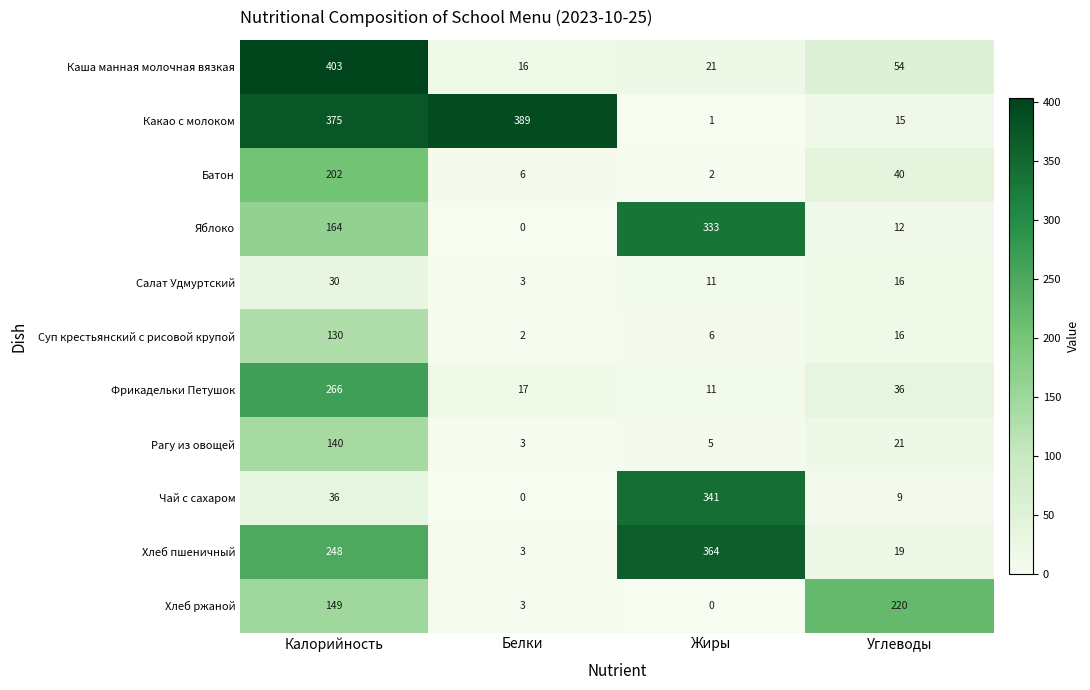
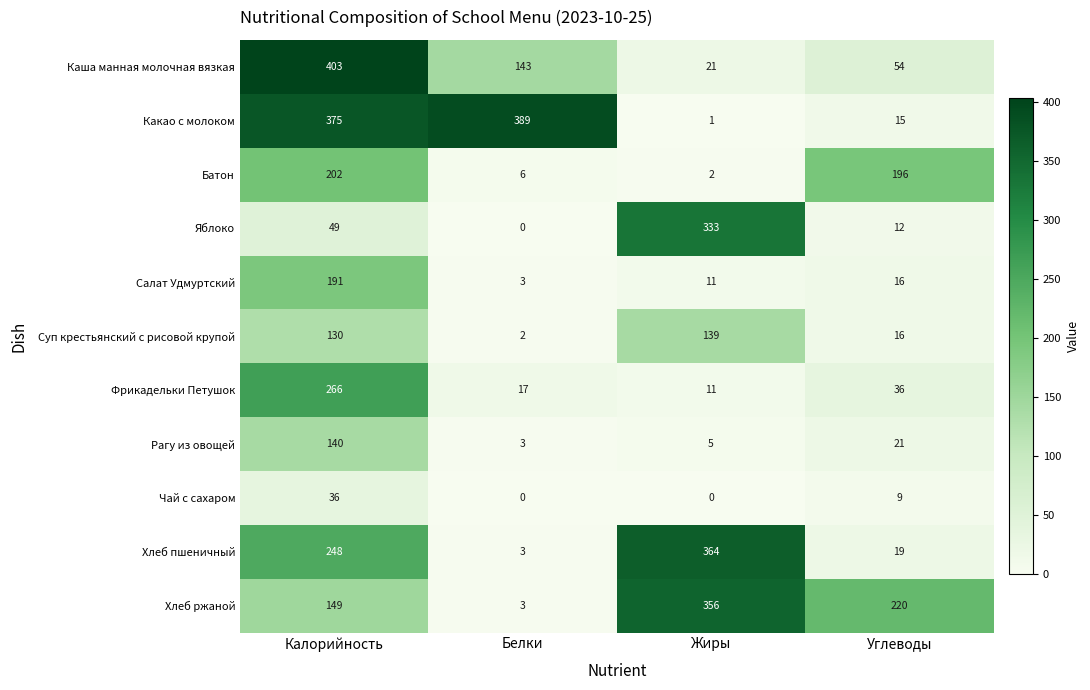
  {
    "Каша манная молочная вязкая": {
      "Калорийность": 403,
-     "Белки": 16,
+     "Белки": 143,
      "Жиры": 21,
      "Углеводы": 54
    },
    "Какао с молоком": {
      "Калорийность": 375,
      "Белки": 389,
      "Жиры": 1,
      "Углеводы": 15
    },
    "Батон": {
      "Калорийность": 202,
      "Белки": 6,
      "Жиры": 2,
-     "Углеводы": 40
+     "Углеводы": 196
    },
    "Яблоко": {
-     "Калорийность": 164,
+     "Калорийность": 49,
      "Белки": 0,
      "Жиры": 333,
      "Углеводы": 12
    },
    "Салат Удмуртский": {
-     "Калорийность": 30,
+     "Калорийность": 191,
      "Белки": 3,
      "Жиры": 11,
      "Углеводы": 16
    },
    "Суп крестьянский с рисовой крупой": {
      "Калорийность": 130,
      "Белки": 2,
-     "Жиры": 6,
+     "Жиры": 139,
      "Углеводы": 16
    },
    "Фрикадельки Петушок": {
      "Калорийность": 266,
      "Белки": 17,
      "Жиры": 11,
      "Углеводы": 36
    },
    "Рагу из овощей": {
      "Калорийность": 140,
      "Белки": 3,
      "Жиры": 5,
      "Углеводы": 21
    },
    "Чай с сахаром": {
      "Калорийность": 36,
      "Белки": 0,
-     "Жиры": 341,
+     "Жиры": 0,
      "Углеводы": 9
    },
    "Хлеб пшеничный": {
      "Калорийность": 248,
      "Белки": 3,
      "Жиры": 364,
      "Углеводы": 19
    },
    "Хлеб ржаной": {
      "Калорийность": 149,
      "Белки": 3,
-     "Жиры": 0,
+     "Жиры": 356,
      "Углеводы": 220
    }
  }
